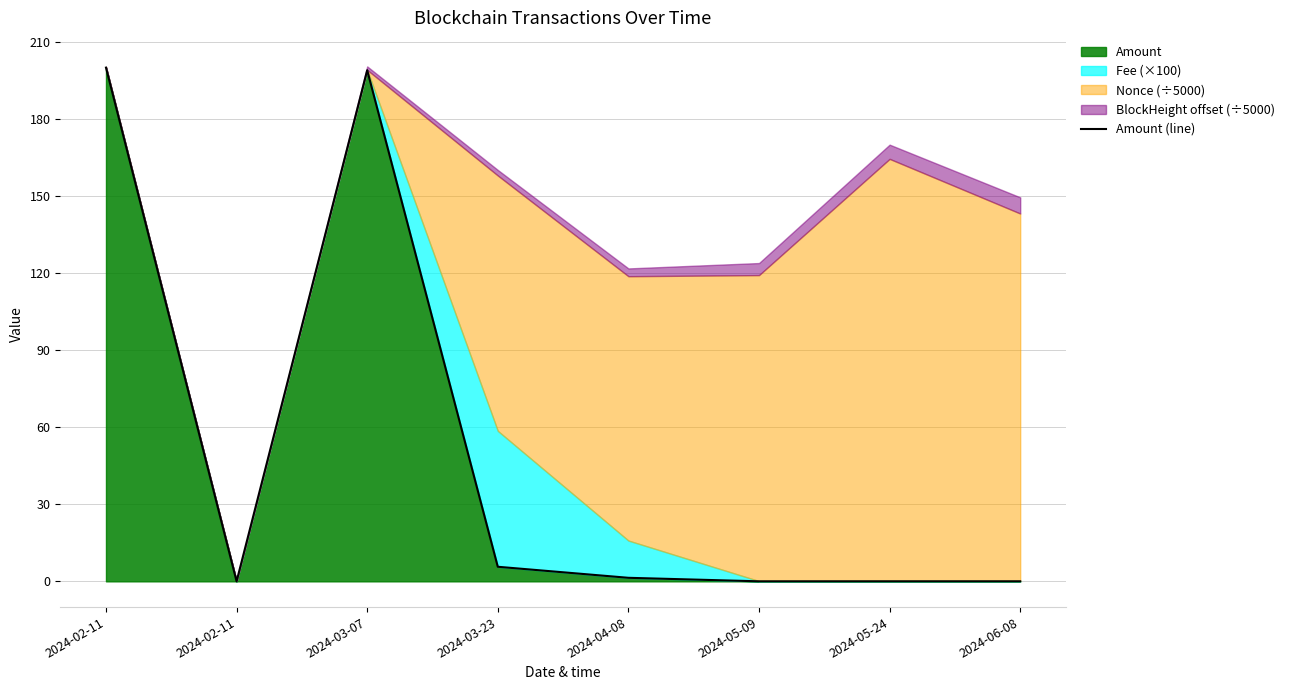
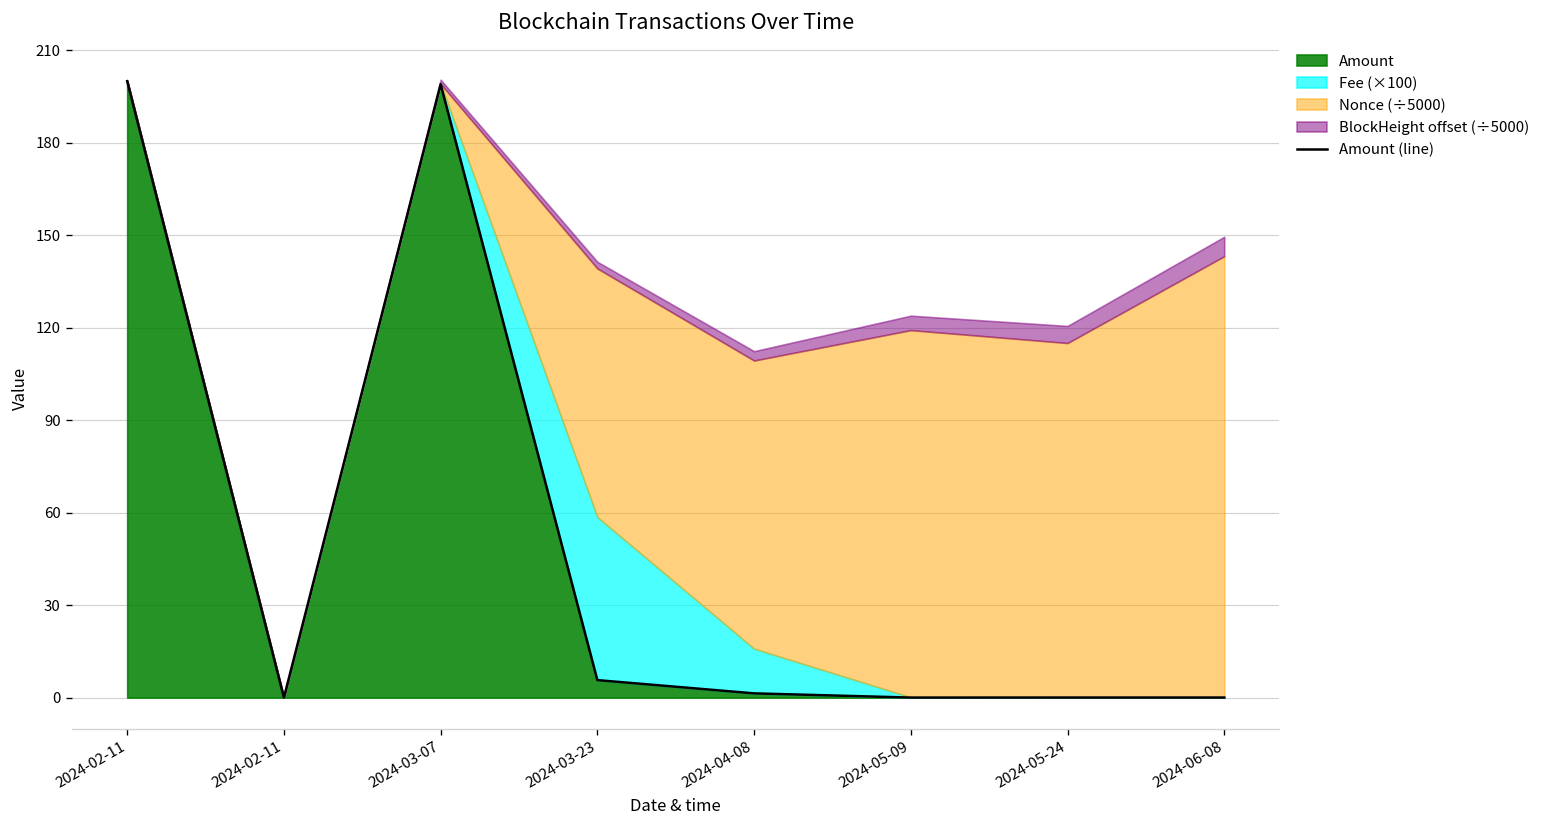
  {
    "Amount": {
      "2024-03-23": 6,
      "2024-04-08": 1
    },
    "Fee (×100)": {
      "2024-03-23": 53,
      "2024-04-08": 14
    },
    "Nonce (÷5000)": {
-     "2024-03-23": 99,
-     "2024-04-08": 103,
+     "2024-03-23": 81,
+     "2024-04-08": 93,
      "2024-05-09": 119,
-     "2024-05-24": 164,
+     "2024-05-24": 115,
      "2024-06-08": 143
    },
    "BlockHeight offset (÷5000)": {
      "2024-03-07": 1,
      "2024-03-23": 2,
      "2024-04-08": 3,
      "2024-05-09": 5,
      "2024-05-24": 6,
      "2024-06-08": 6
    }
  }
